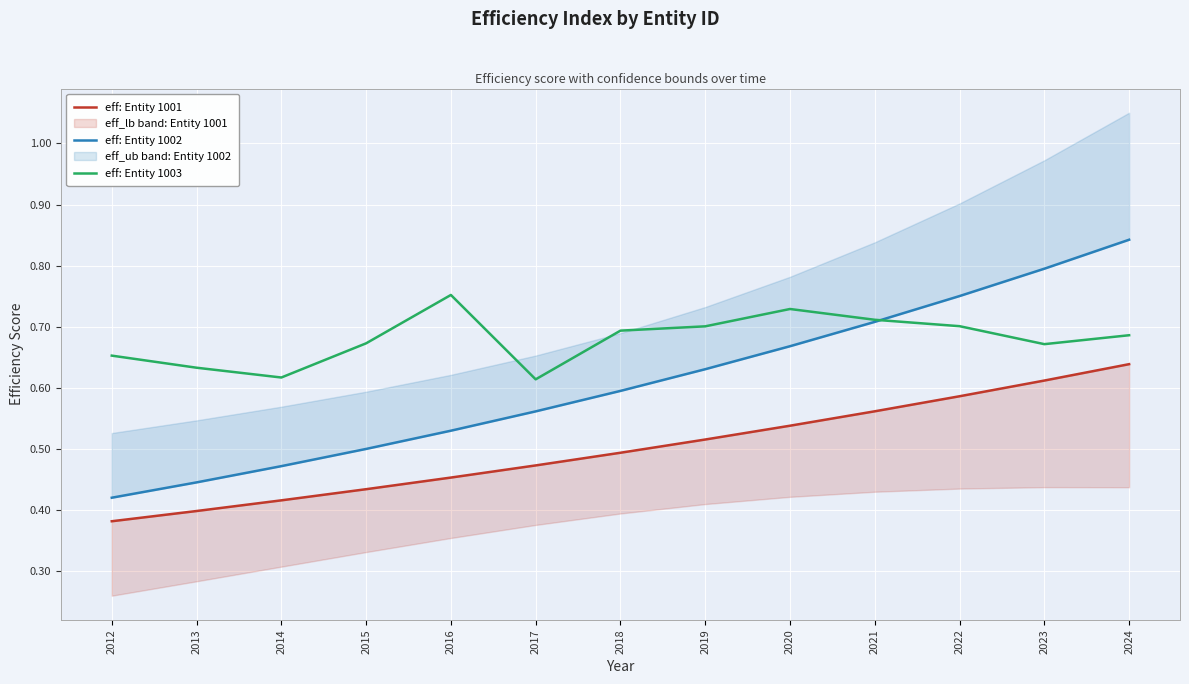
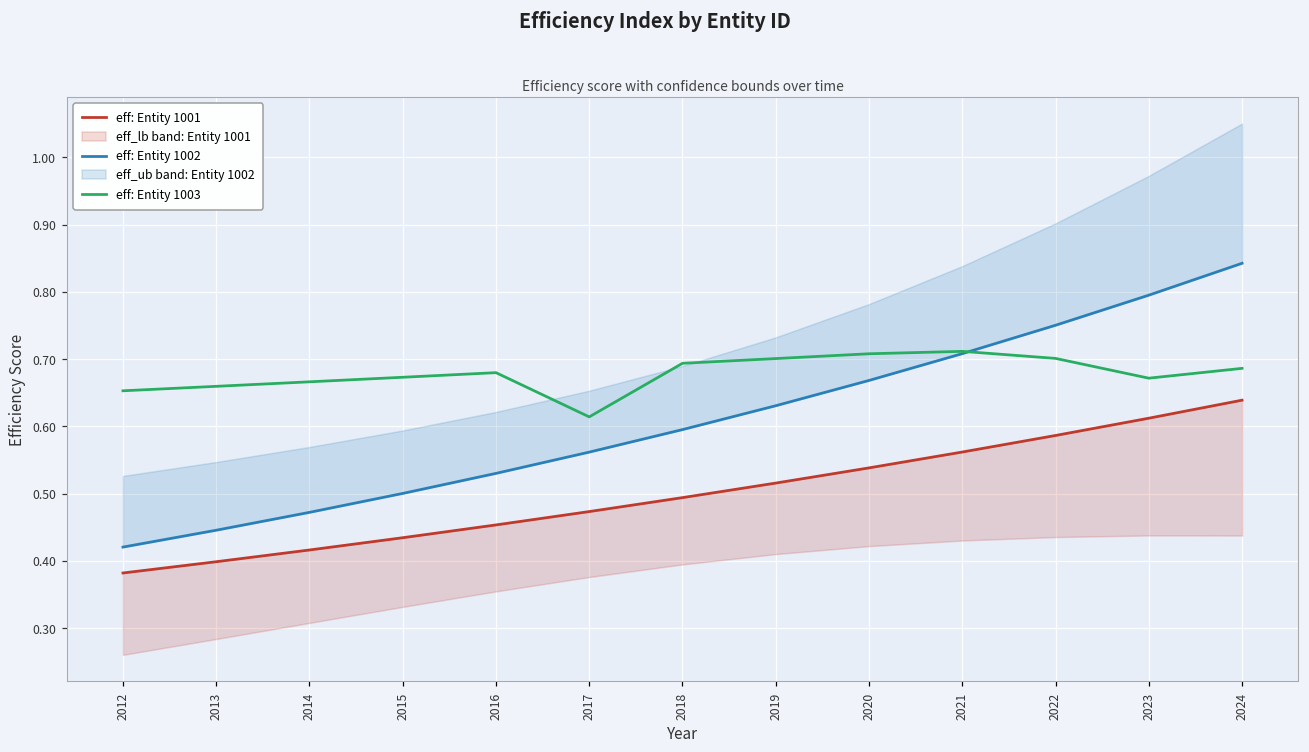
  {
    "eff: Entity 1003": {
      "2012": 0.65,
-     "2013": 0.63,
-     "2014": 0.62,
+     "2013": 0.66,
+     "2014": 0.67,
      "2015": 0.67,
-     "2016": 0.75,
+     "2016": 0.68,
      "2017": 0.61,
      "2019": 0.70,
-     "2020": 0.73,
+     "2020": 0.71,
      "2022": 0.70,
      "2023": 0.67,
      "2024": 0.69
    }
  }
